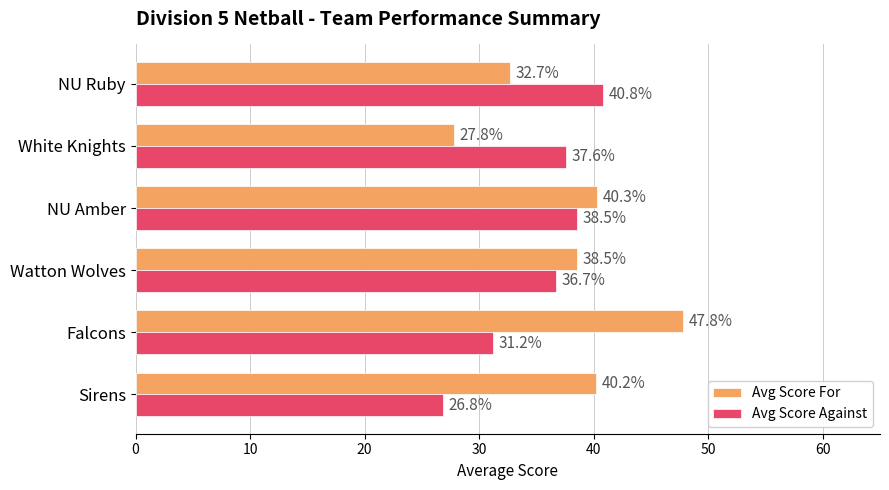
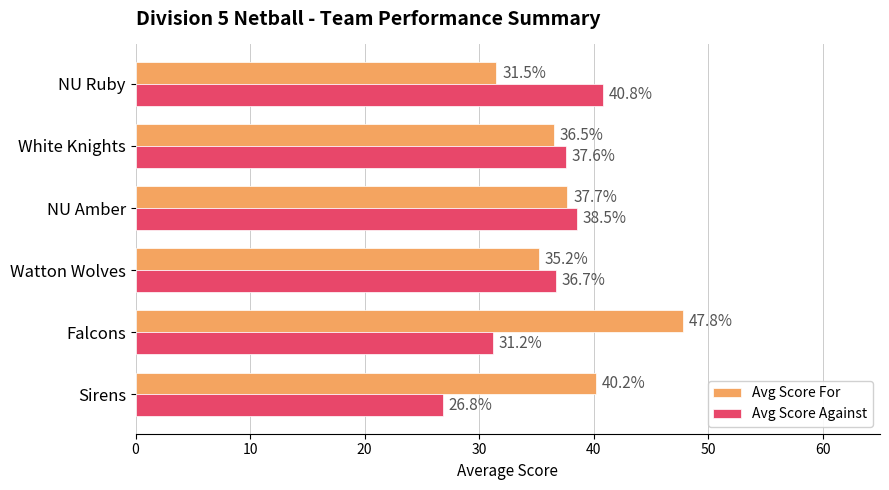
  {
    "Avg Score For": {
-     "NU Ruby": "32.7%",
-     "White Knights": "27.8%",
-     "NU Amber": "40.3%",
-     "Watton Wolves": "38.5%",
+     "NU Ruby": "31.5%",
+     "White Knights": "36.5%",
+     "NU Amber": "37.7%",
+     "Watton Wolves": "35.2%",
      "Falcons": "47.8%",
      "Sirens": "40.2%"
    },
    "Avg Score Against": {
      "NU Ruby": "40.8%",
      "White Knights": "37.6%",
      "NU Amber": "38.5%",
      "Watton Wolves": "36.7%",
      "Falcons": "31.2%",
      "Sirens": "26.8%"
    }
  }
